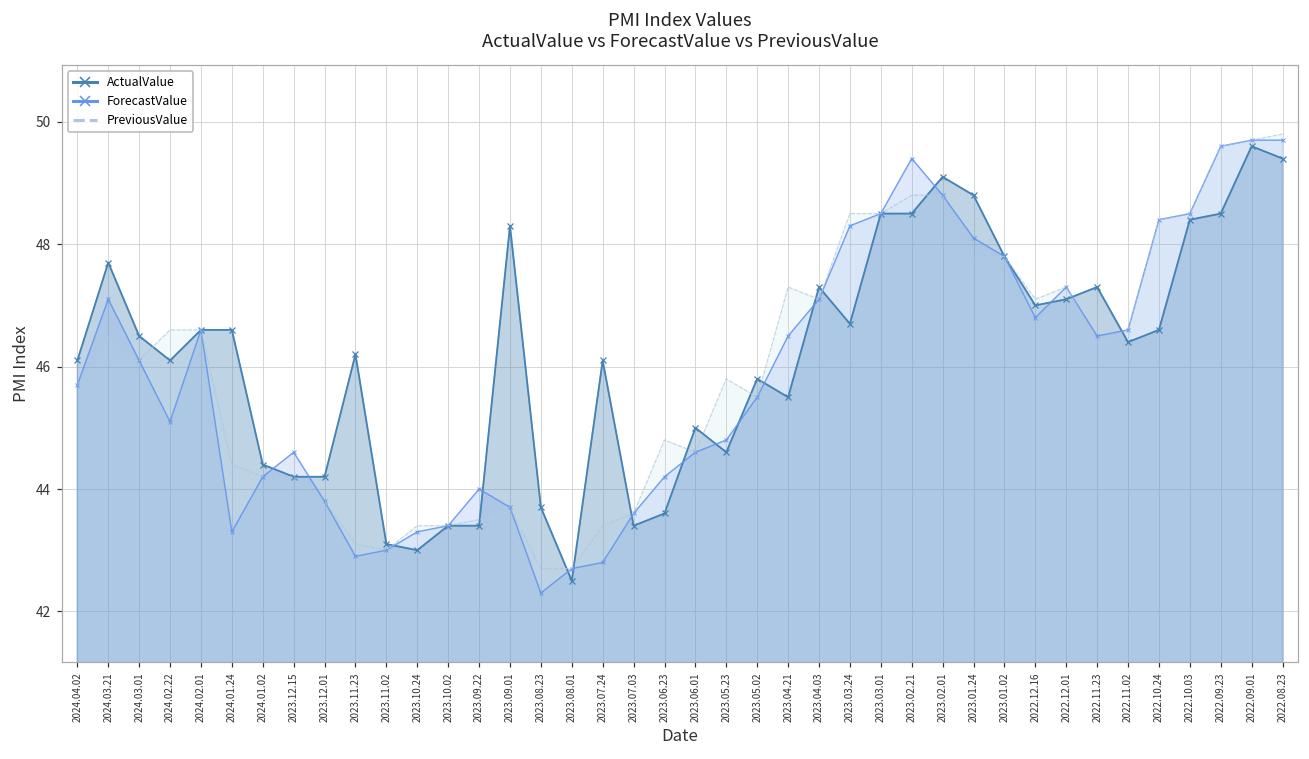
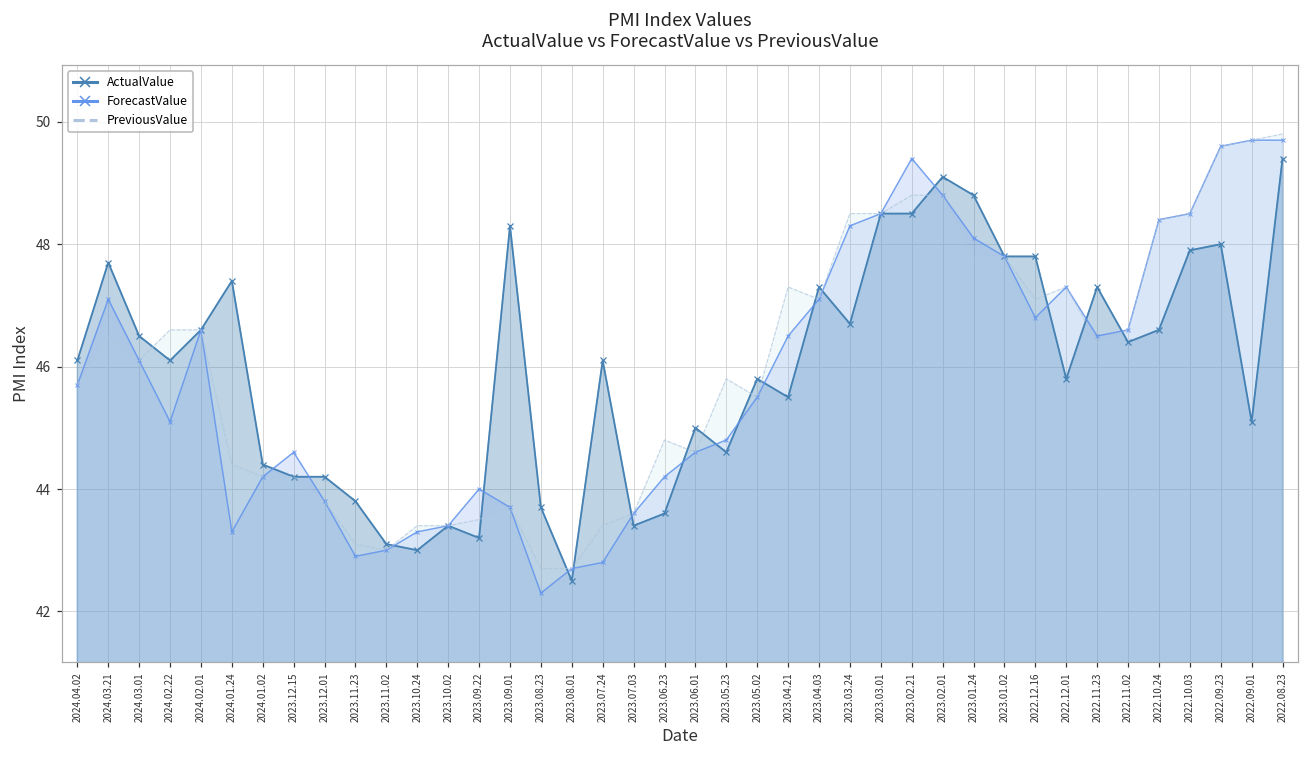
  {
    "ActualValue": {
      "2024.04.02": 46.1,
      "2024.03.21": 47.7,
      "2024.03.01": 46.5,
      "2024.02.22": 46.1,
-     "2024.01.24": 46.6,
+     "2024.01.24": 47.4,
      "2024.01.02": 44.4,
      "2023.12.01": 44.2,
-     "2023.11.23": 46.2,
+     "2023.11.23": 43.8,
      "2023.11.02": 43.1,
      "2023.10.24": 43.0,
-     "2023.09.22": 43.4,
+     "2023.09.22": 43.2,
      "2023.09.01": 48.3,
      "2023.08.23": 43.7,
      "2023.08.01": 42.5,
      "2023.07.24": 46.1,
      "2023.07.03": 43.4,
      "2023.06.23": 43.6,
      "2023.06.01": 45.0,
      "2023.05.23": 44.6,
      "2023.05.02": 45.8,
      "2023.04.21": 45.5,
      "2023.04.03": 47.3,
      "2023.03.24": 46.7,
      "2023.02.21": 48.5,
      "2023.02.01": 49.1,
      "2023.01.24": 48.8,
-     "2022.12.16": 47.0,
-     "2022.12.01": 47.1,
+     "2022.12.16": 47.8,
+     "2022.12.01": 45.8,
      "2022.11.23": 47.3,
      "2022.11.02": 46.4,
      "2022.10.24": 46.6,
-     "2022.10.03": 48.4,
-     "2022.09.23": 48.5,
-     "2022.09.01": 49.6,
+     "2022.10.03": 47.9,
+     "2022.09.23": 48.0,
+     "2022.09.01": 45.1,
      "2022.08.23": 49.4
    }
  }
